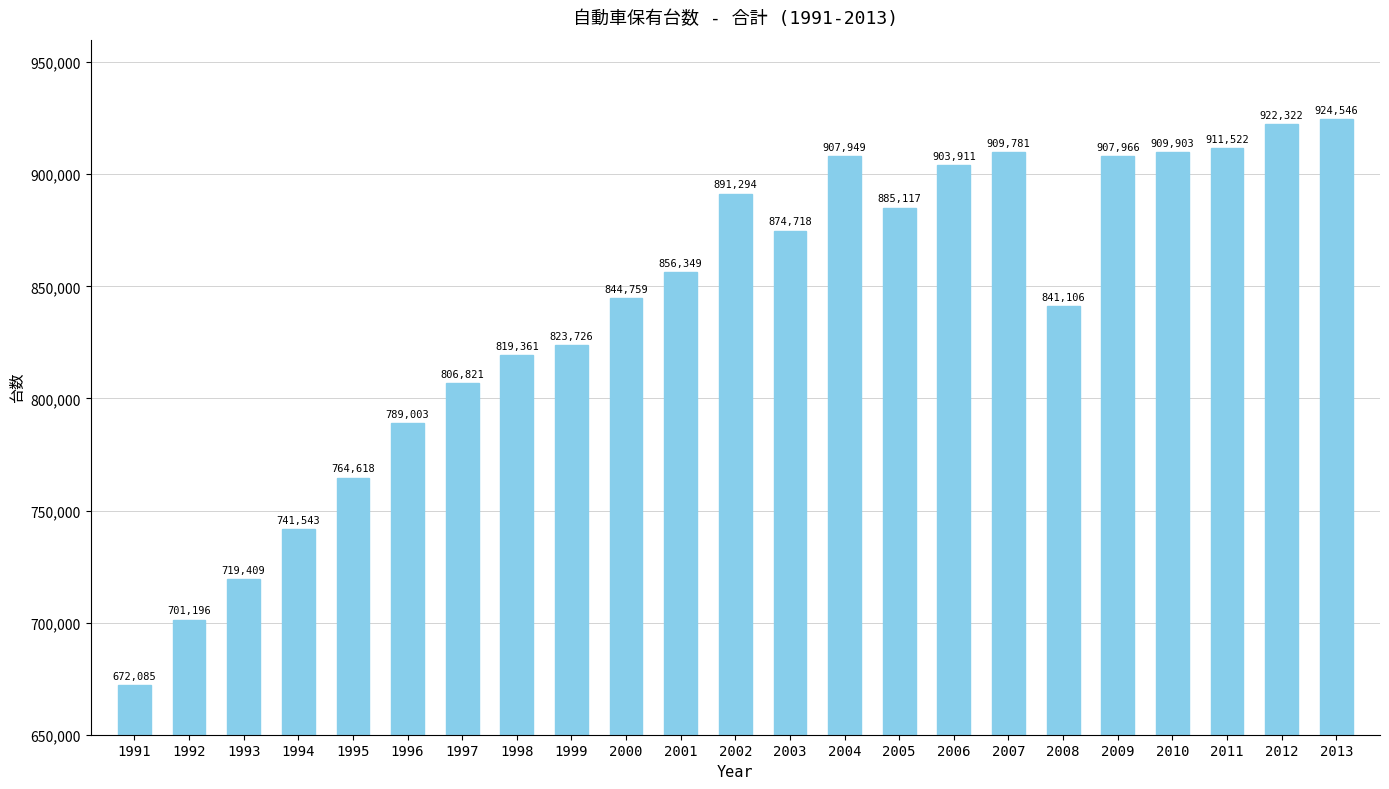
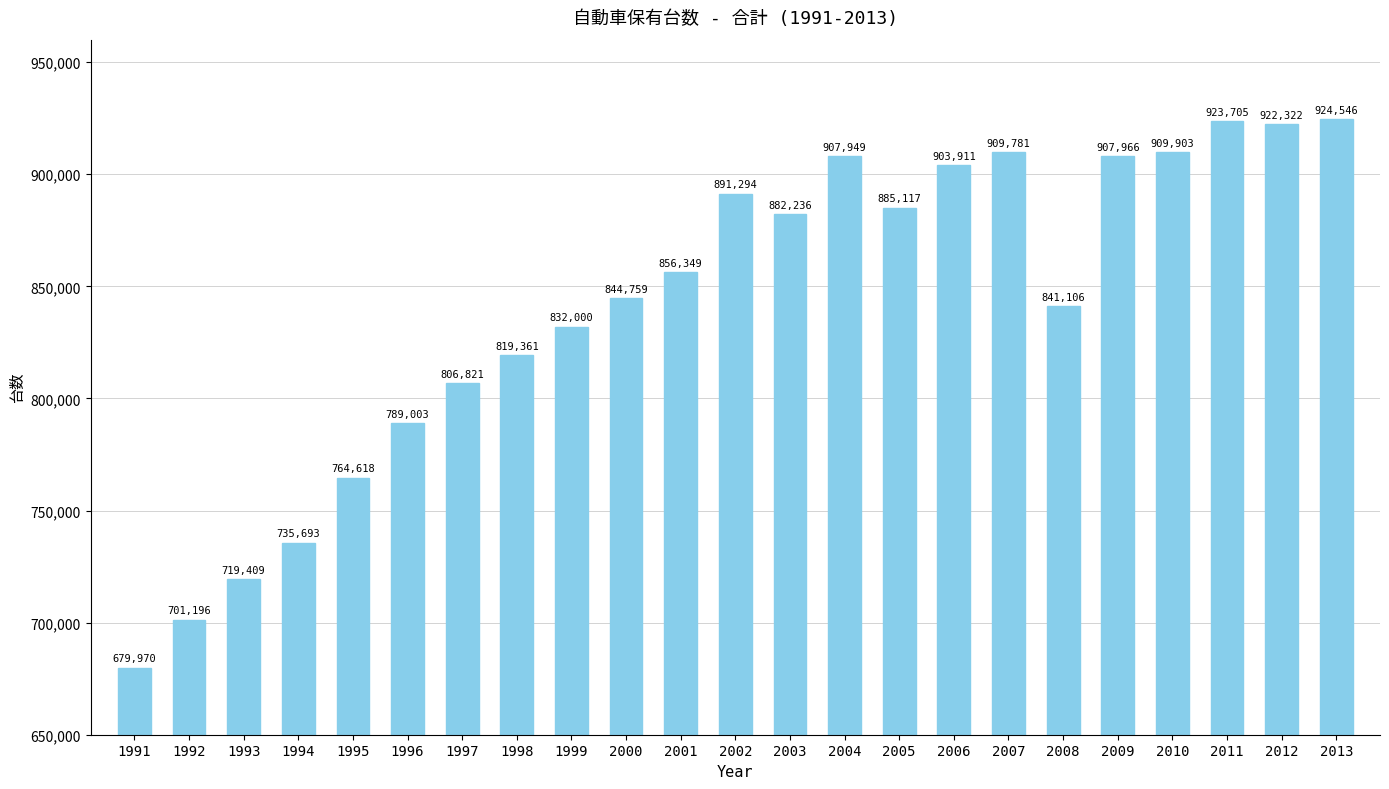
  {
-   "1991": "672,085",
+   "1991": "679,970",
    "1992": "701,196",
    "1993": "719,409",
-   "1994": "741,543",
+   "1994": "735,693",
    "1995": "764,618",
    "1996": "789,003",
    "1997": "806,821",
    "1998": "819,361",
-   "1999": "823,726",
+   "1999": "832,000",
    "2000": "844,759",
    "2001": "856,349",
    "2002": "891,294",
-   "2003": "874,718",
+   "2003": "882,236",
    "2004": "907,949",
    "2005": "885,117",
    "2006": "903,911",
    "2007": "909,781",
    "2008": "841,106",
    "2009": "907,966",
    "2010": "909,903",
-   "2011": "911,522",
+   "2011": "923,705",
    "2012": "922,322",
    "2013": "924,546"
  }
